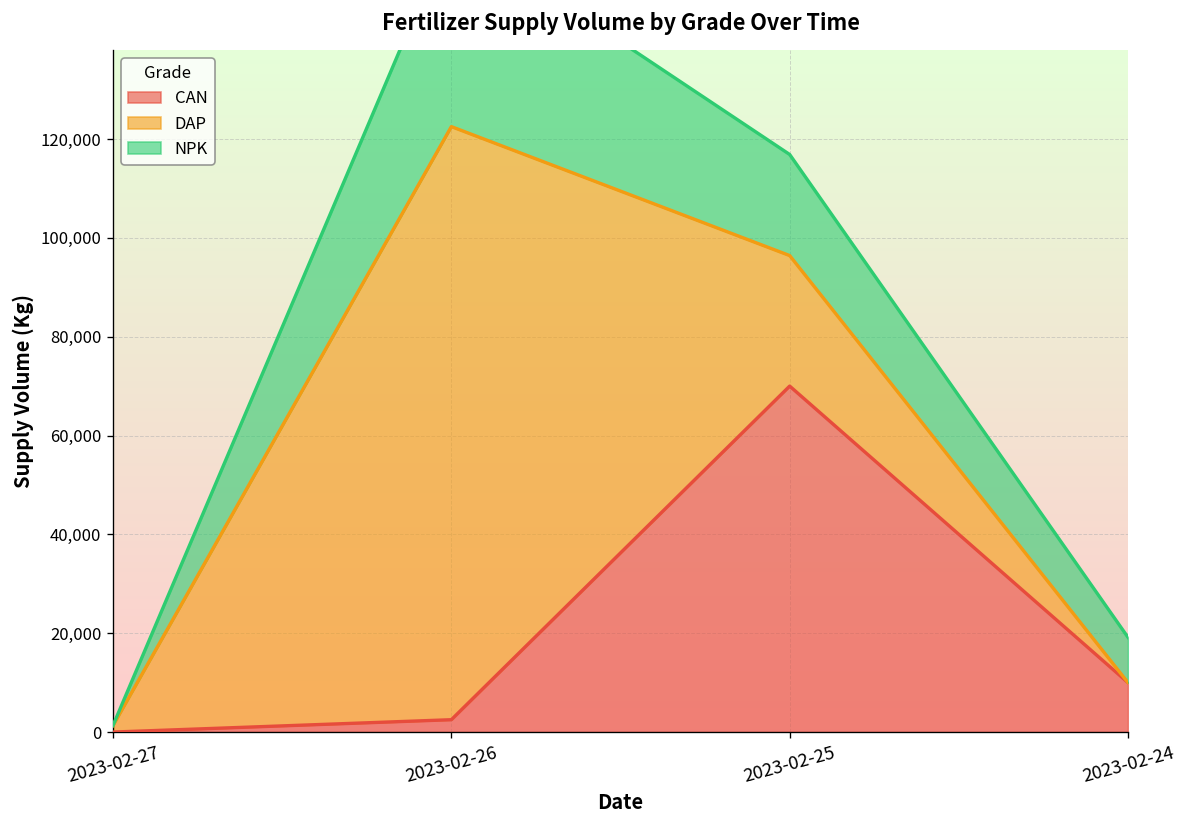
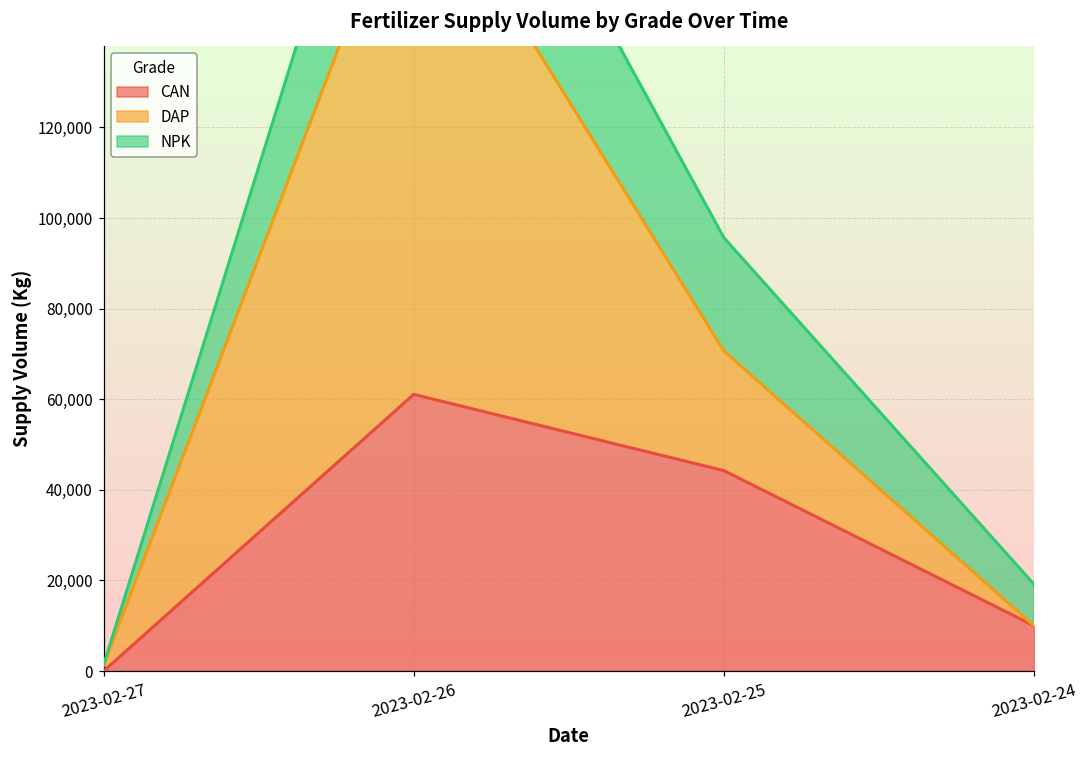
  {
    "CAN": {
      "2023-02-27": "0",
-     "2023-02-26": "3,000",
-     "2023-02-25": "70,000"
+     "2023-02-26": "61,000",
+     "2023-02-25": "44,000"
    },
    "DAP": {
      "2023-02-25": "26,000"
    },
    "NPK": {
-     "2023-02-25": "20,000",
+     "2023-02-25": "25,000",
      "2023-02-24": "9,000"
    }
  }
